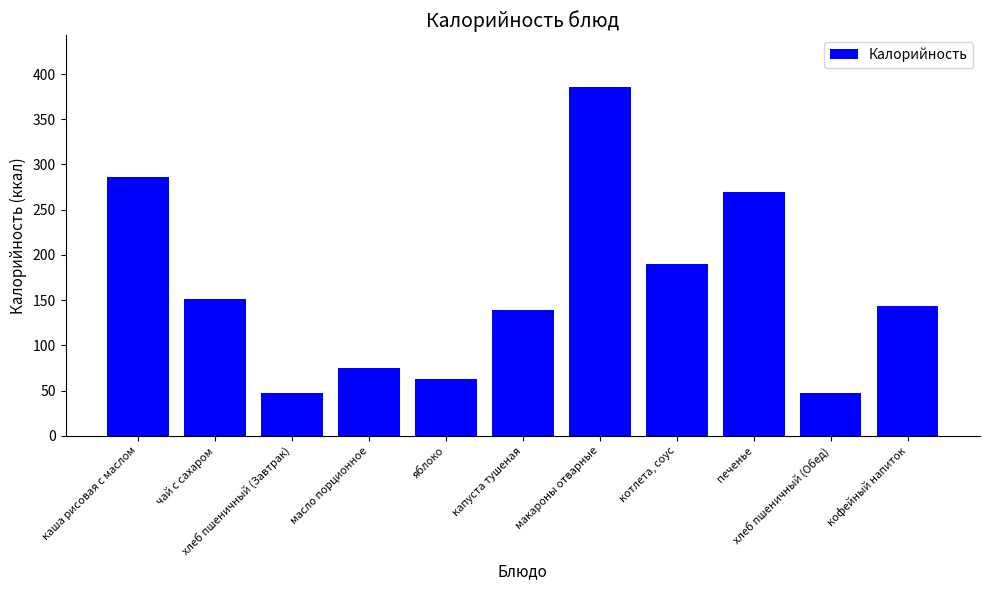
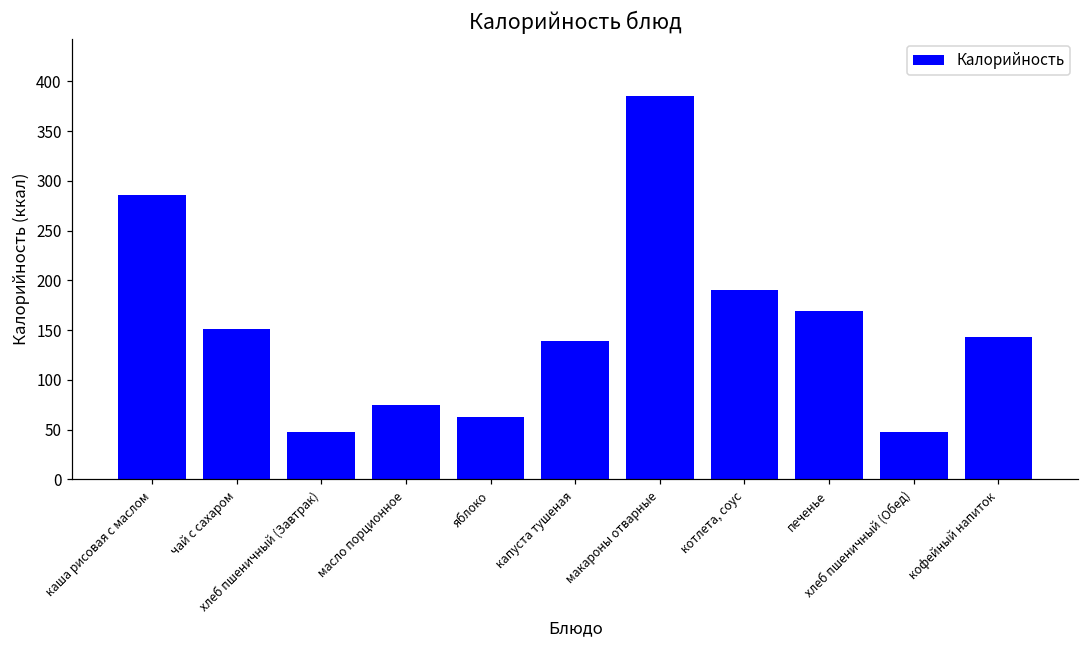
  {
    "каша рисовая с маслом": 290,
    "чай с сахаром": 150,
    "хлеб пшеничный (Завтрак)": 50,
    "масло порционное": 70,
    "яблоко": 60,
    "капуста тушеная": 140,
    "макароны отварные": 390,
    "котлета, соус": 190,
-   "печенье": 270,
+   "печенье": 170,
    "хлеб пшеничный (Обед)": 50,
    "кофейный напиток": 140
  }
